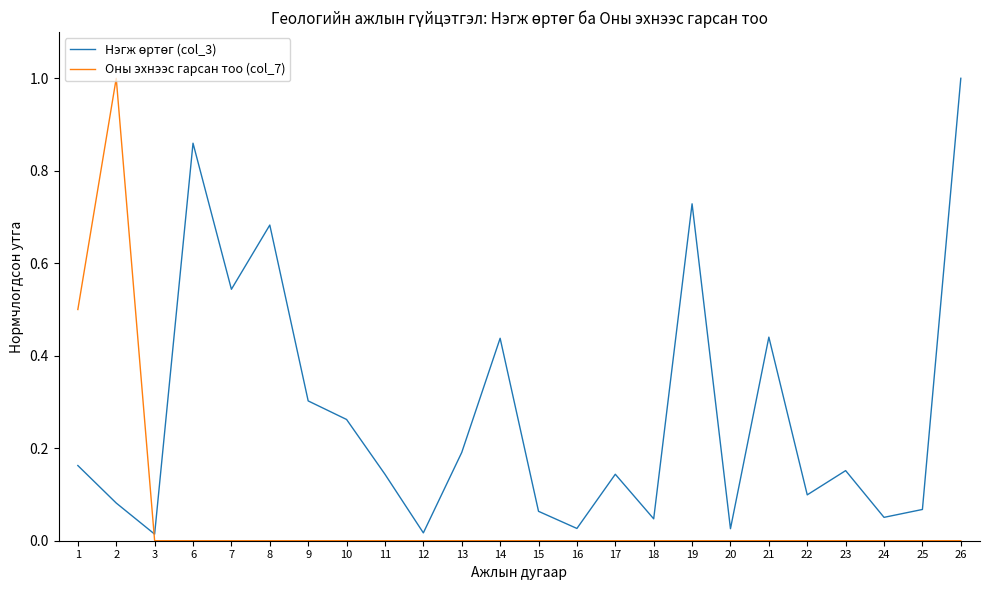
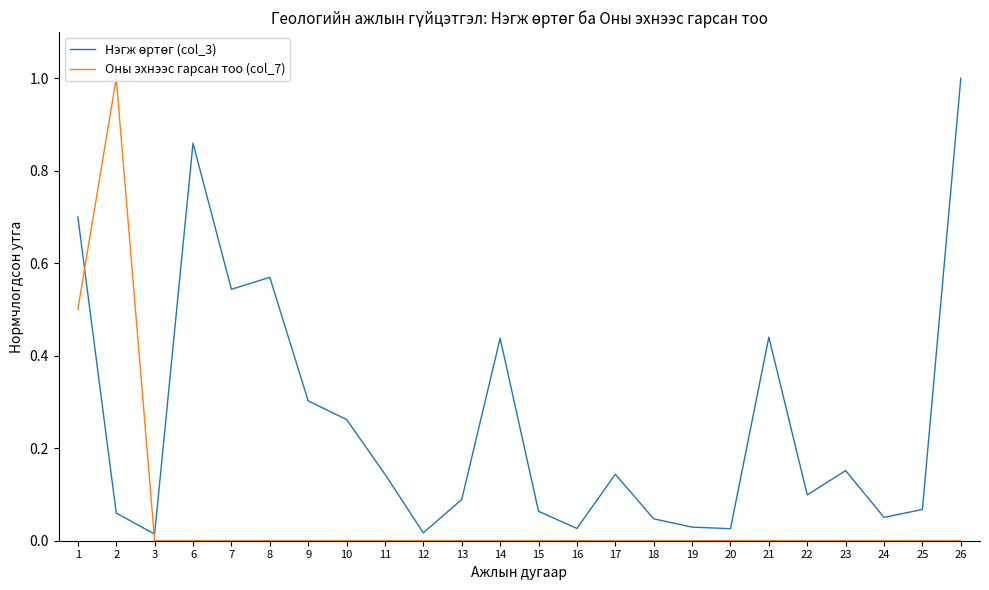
  {
    "Нэгж өртөг (col_3)": {
-     "1": 0.16,
-     "2": 0.08,
+     "1": 0.70,
+     "2": 0.06,
      "3": 0.01,
      "6": 0.86,
      "7": 0.54,
-     "8": 0.68,
+     "8": 0.57,
      "9": 0.30,
      "10": 0.26,
      "11": 0.14,
      "12": 0.02,
-     "13": 0.19,
+     "13": 0.09,
      "14": 0.44,
      "15": 0.06,
      "16": 0.03,
      "17": 0.14,
      "18": 0.05,
-     "19": 0.73,
+     "19": 0.03,
      "20": 0.03,
      "21": 0.44,
      "22": 0.10,
      "23": 0.15,
      "24": 0.05,
      "25": 0.07,
      "26": 1.00
    },
    "Оны эхнээс гарсан тоо (col_7)": {
      "1": 0.50,
      "3": 0.00,
      "6": 0.00,
      "7": 0.00,
      "8": 0.00,
      "9": 0.00,
      "10": 0.00,
      "11": 0.00,
      "12": 0.00,
      "13": 0.00,
      "14": 0.00,
      "15": 0.00,
      "16": 0.00,
      "17": 0.00,
      "18": 0.00,
      "19": 0.00,
      "20": 0.00,
      "21": 0.00,
      "22": 0.00,
      "23": 0.00,
      "24": 0.00,
      "25": 0.00,
      "26": 0.00
    }
  }
